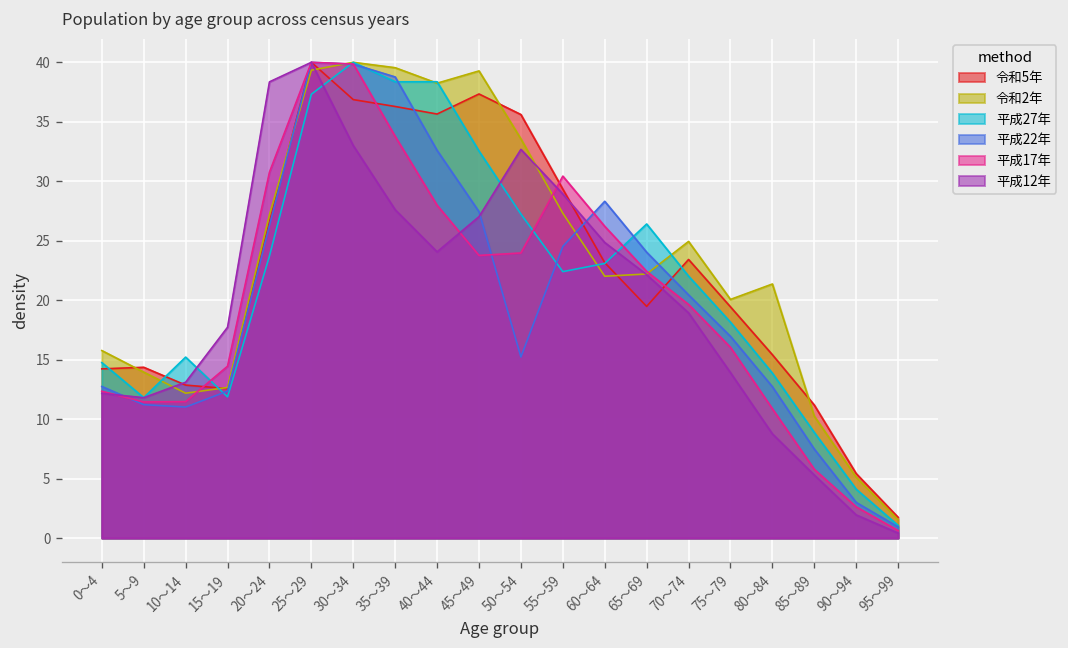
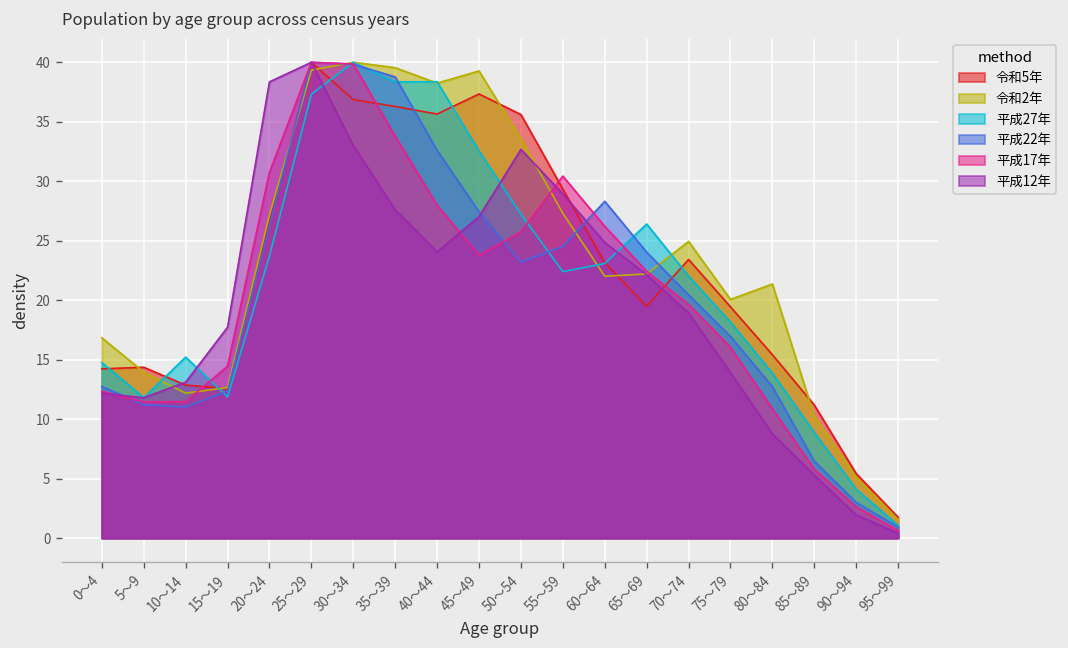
  {
    "令和5年": {
      "0～4": 14,
      "5～9": 14,
      "20～24": 27,
      "30～34": 37,
      "35～39": 36,
      "40～44": 36,
      "45～49": 37,
      "50～54": 36,
      "55～59": 29,
      "65～69": 19,
      "70～74": 23,
      "75～79": 19,
      "80～84": 15,
      "85～89": 11,
      "90～94": 5
    },
    "令和2年": {
-     "0～4": 16,
+     "0～4": 17,
      "5～9": 14,
      "10～14": 12,
      "20～24": 27,
      "25～29": 39,
      "35～39": 40,
      "45～49": 39,
      "50～54": 34,
      "55～59": 27,
      "60～64": 22,
      "70～74": 25,
      "75～79": 20,
      "80～84": 21,
      "85～89": 10,
      "90～94": 5
    },
    "平成27年": {
      "0～4": 15,
      "10～14": 15,
      "15～19": 12,
      "20～24": 24,
      "25～29": 37,
      "35～39": 38,
      "45～49": 33,
      "50～54": 27,
      "55～59": 22,
      "65～69": 26,
      "70～74": 22,
      "75～79": 18,
      "80～84": 14,
      "85～89": 9,
      "90～94": 4
    },
    "平成22年": {
      "0～4": 13,
      "10～14": 11,
      "20～24": 26,
      "35～39": 39,
      "40～44": 33,
      "45～49": 27,
-     "50～54": 15,
+     "50～54": 23,
      "55～59": 25,
      "60～64": 28,
      "65～69": 24,
      "70～74": 20,
      "75～79": 17,
      "80～84": 13,
-     "85～89": 7,
+     "85～89": 6,
      "90～94": 3
    },
    "平成17年": {
      "10～14": 11,
      "15～19": 14,
      "20～24": 31,
      "35～39": 34,
      "40～44": 28,
      "45～49": 24,
-     "50～54": 24,
+     "50～54": 26,
      "55～59": 30,
      "60～64": 26,
      "70～74": 20,
      "75～79": 16,
      "80～84": 11,
      "85～89": 6,
      "90～94": 3
    },
    "平成12年": {
      "15～19": 18,
      "20～24": 38,
      "30～34": 33,
      "35～39": 28,
      "40～44": 24,
      "45～49": 27,
      "50～54": 33,
      "55～59": 29,
      "60～64": 25,
      "70～74": 19,
      "75～79": 14,
      "80～84": 9,
      "85～89": 5,
      "90～94": 2
    }
  }
